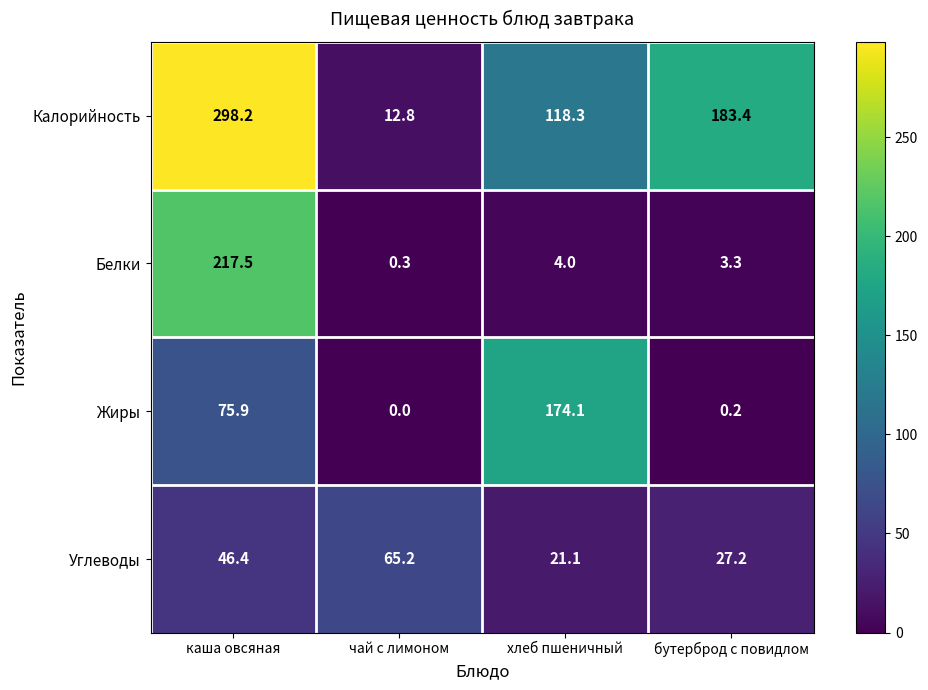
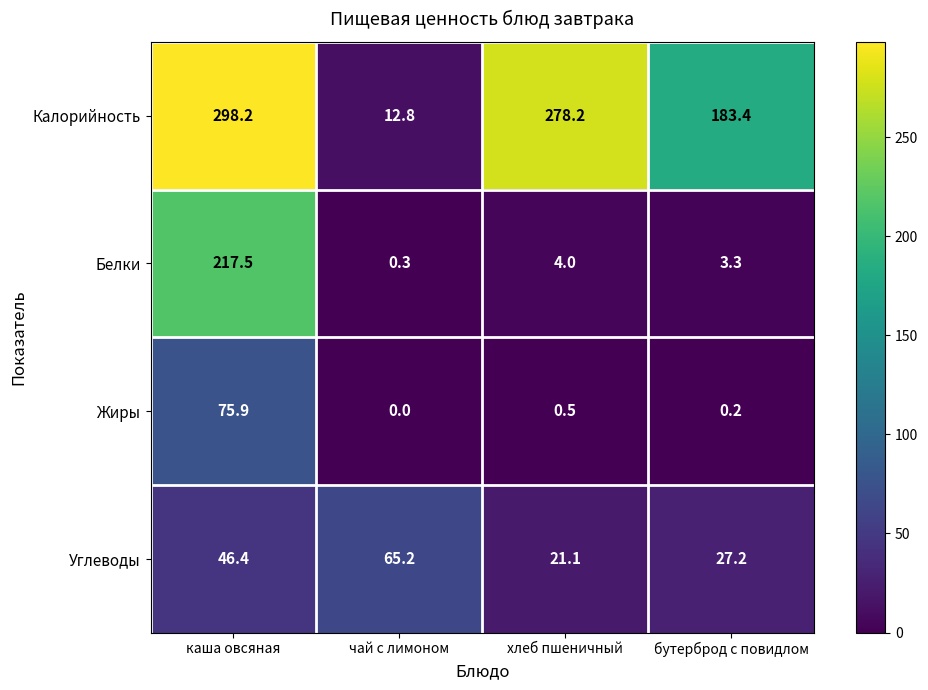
  {
    "Калорийность": {
      "каша овсяная": 298.2,
      "чай с лимоном": 12.8,
-     "хлеб пшеничный": 118.3,
+     "хлеб пшеничный": 278.2,
      "бутерброд с повидлом": 183.4
    },
    "Белки": {
      "каша овсяная": 217.5,
      "чай с лимоном": 0.3,
      "хлеб пшеничный": 4.0,
      "бутерброд с повидлом": 3.3
    },
    "Жиры": {
      "каша овсяная": 75.9,
      "чай с лимоном": 0.0,
-     "хлеб пшеничный": 174.1,
+     "хлеб пшеничный": 0.5,
      "бутерброд с повидлом": 0.2
    },
    "Углеводы": {
      "каша овсяная": 46.4,
      "чай с лимоном": 65.2,
      "хлеб пшеничный": 21.1,
      "бутерброд с повидлом": 27.2
    }
  }
